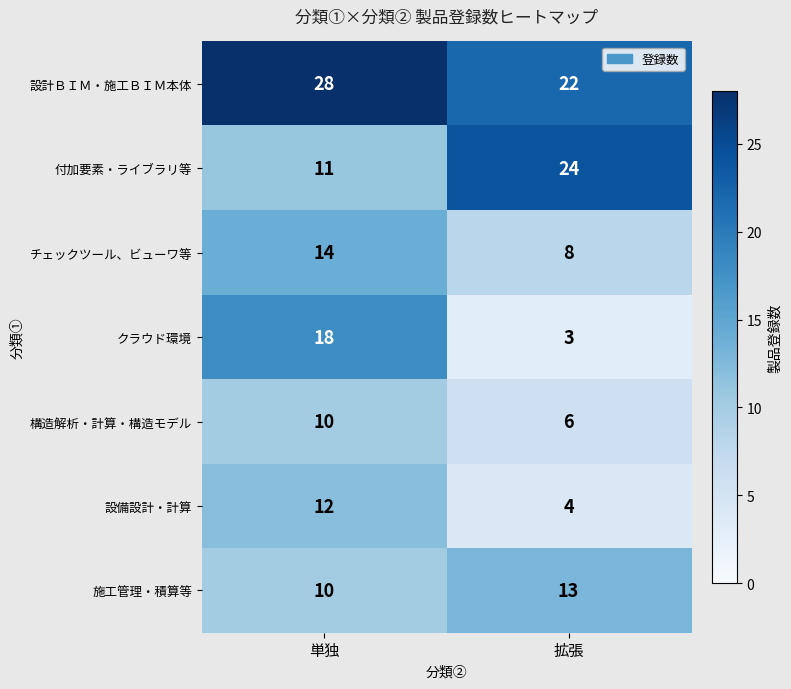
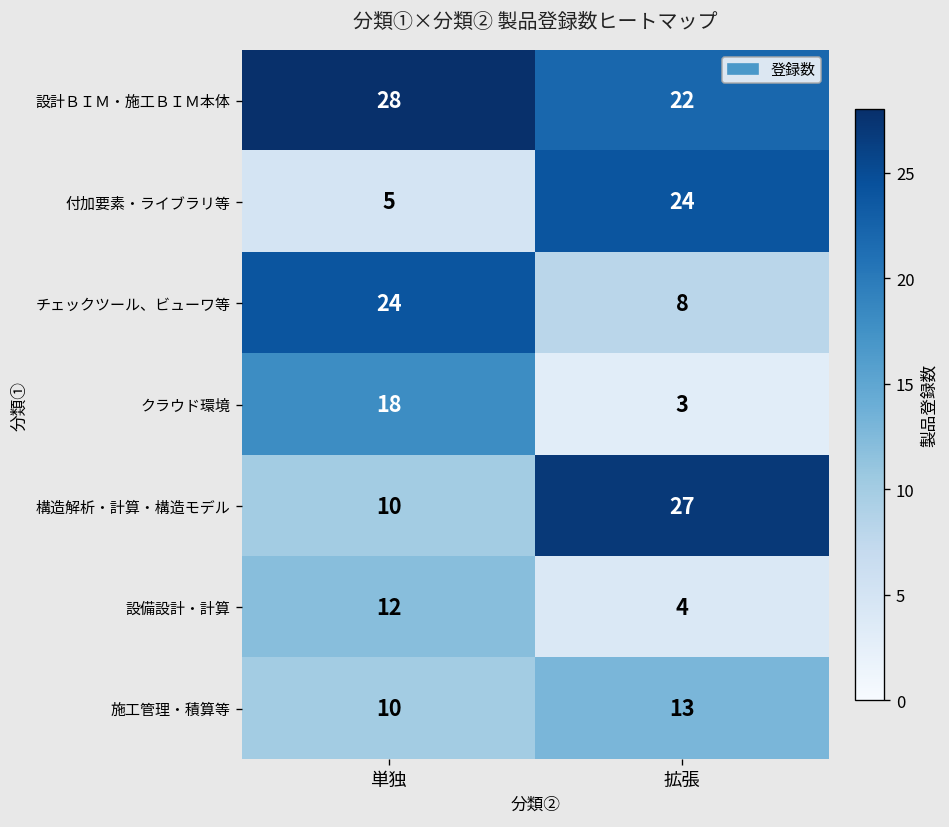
  {
    "設計ＢＩＭ・施工ＢＩＭ本体": {
      "単独": 28,
      "拡張": 22
    },
    "付加要素・ライブラリ等": {
-     "単独": 11,
+     "単独": 5,
      "拡張": 24
    },
    "チェックツール、ビューワ等": {
-     "単独": 14,
+     "単独": 24,
      "拡張": 8
    },
    "クラウド環境": {
      "単独": 18,
      "拡張": 3
    },
    "構造解析・計算・構造モデル": {
      "単独": 10,
-     "拡張": 6
+     "拡張": 27
    },
    "設備設計・計算": {
      "単独": 12,
      "拡張": 4
    },
    "施工管理・積算等": {
      "単独": 10,
      "拡張": 13
    }
  }
